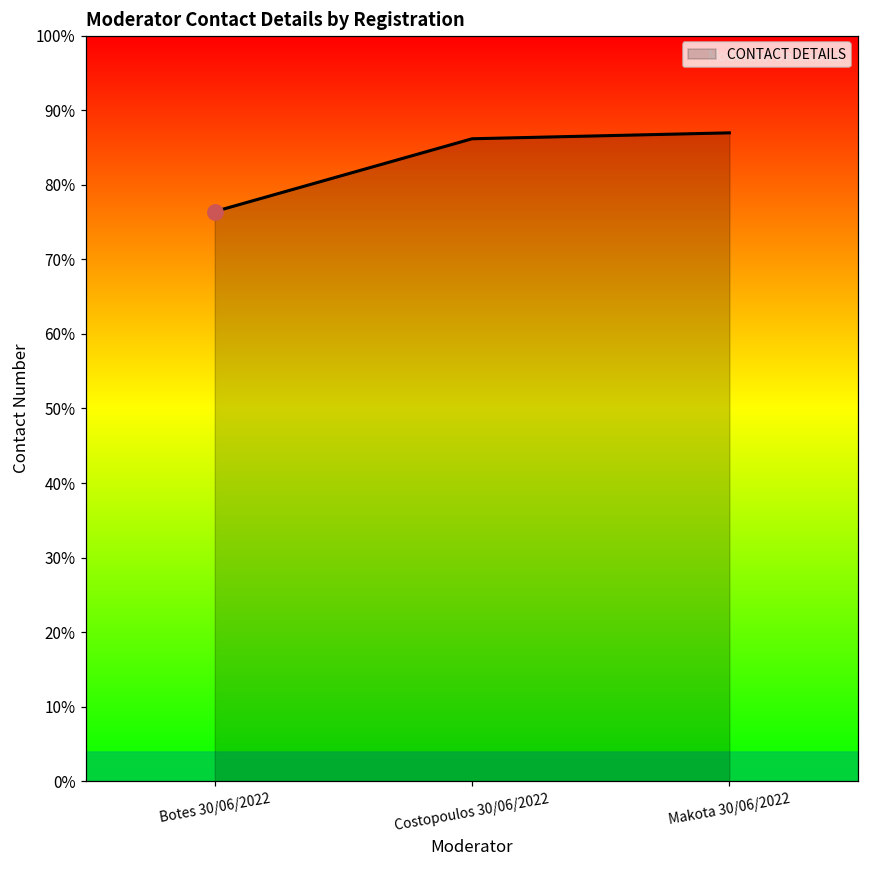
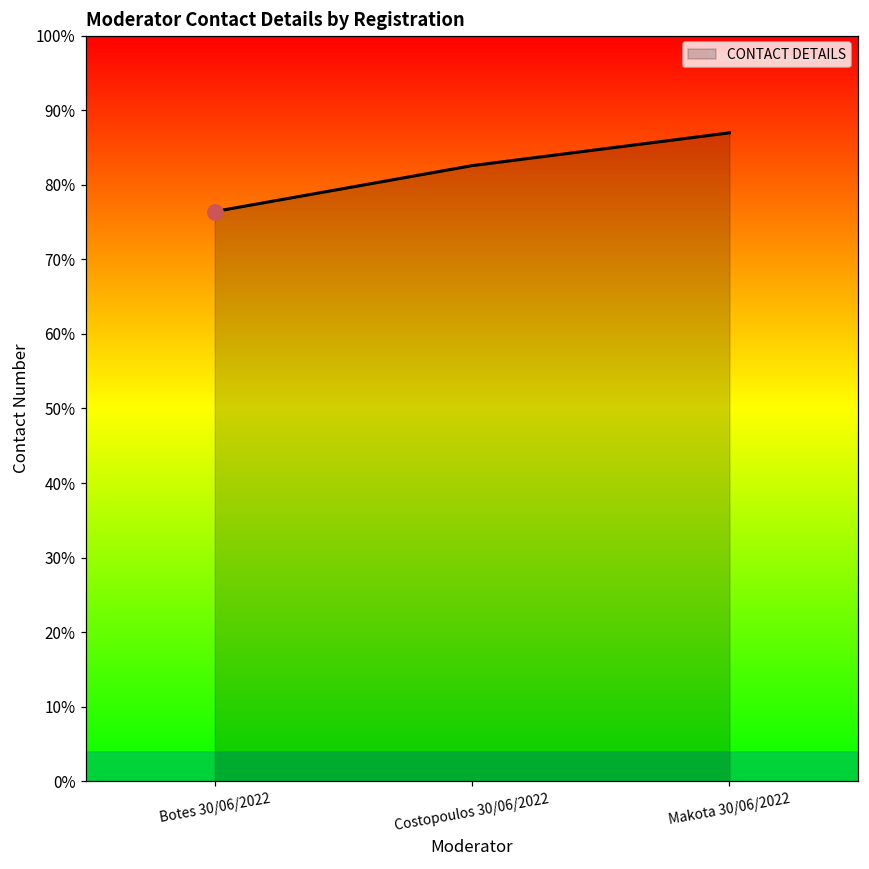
  {
    "CONTACT DETAILS": {
-     "Costopoulos 30/06/2022": "86%",
+     "Costopoulos 30/06/2022": "83%",
      "Makota 30/06/2022": "87%"
    }
  }
